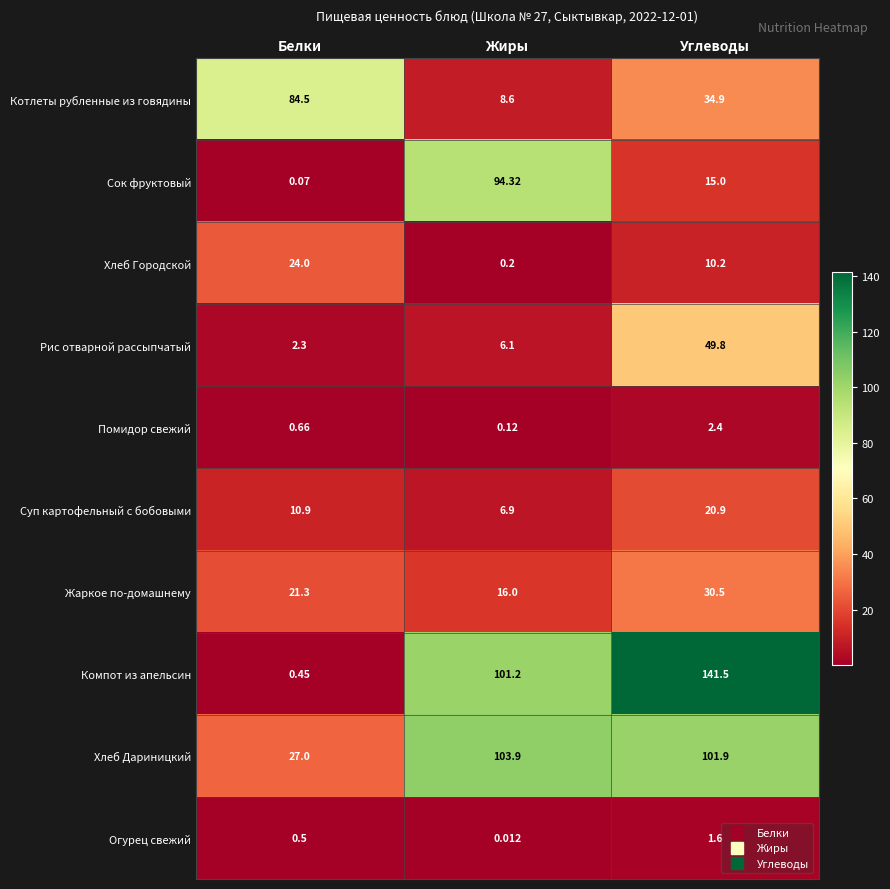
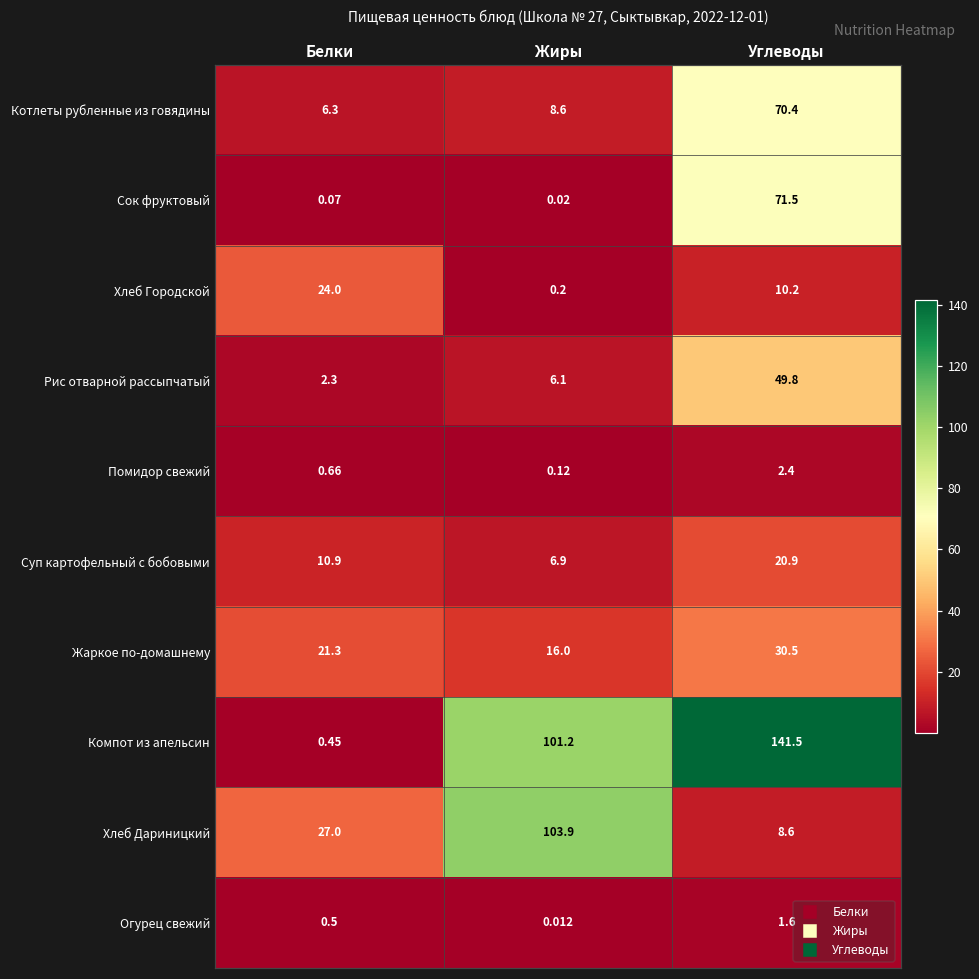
  {
    "Котлеты рубленные из говядины": {
-     "Белки": 84.5,
+     "Белки": 6.3,
      "Жиры": 8.6,
-     "Углеводы": 34.9
+     "Углеводы": 70.4
    },
    "Сок фруктовый": {
      "Белки": 0.07,
-     "Жиры": 94.32,
-     "Углеводы": 15.0
+     "Жиры": 0.02,
+     "Углеводы": 71.5
    },
    "Хлеб Городской": {
      "Белки": 24.0,
      "Жиры": 0.2,
      "Углеводы": 10.2
    },
    "Рис отварной рассыпчатый": {
      "Белки": 2.3,
      "Жиры": 6.1,
      "Углеводы": 49.8
    },
    "Помидор свежий": {
      "Белки": 0.66,
      "Жиры": 0.12,
      "Углеводы": 2.4
    },
    "Суп картофельный с бобовыми": {
      "Белки": 10.9,
      "Жиры": 6.9,
      "Углеводы": 20.9
    },
    "Жаркое по-домашнему": {
      "Белки": 21.3,
      "Жиры": 16.0,
      "Углеводы": 30.5
    },
    "Компот из апельсин": {
      "Белки": 0.45,
      "Жиры": 101.2,
      "Углеводы": 141.5
    },
    "Хлеб Дариницкий": {
      "Белки": 27.0,
      "Жиры": 103.9,
-     "Углеводы": 101.9
+     "Углеводы": 8.6
    },
    "Огурец свежий": {
      "Белки": 0.5,
      "Жиры": 0.012
    }
  }
